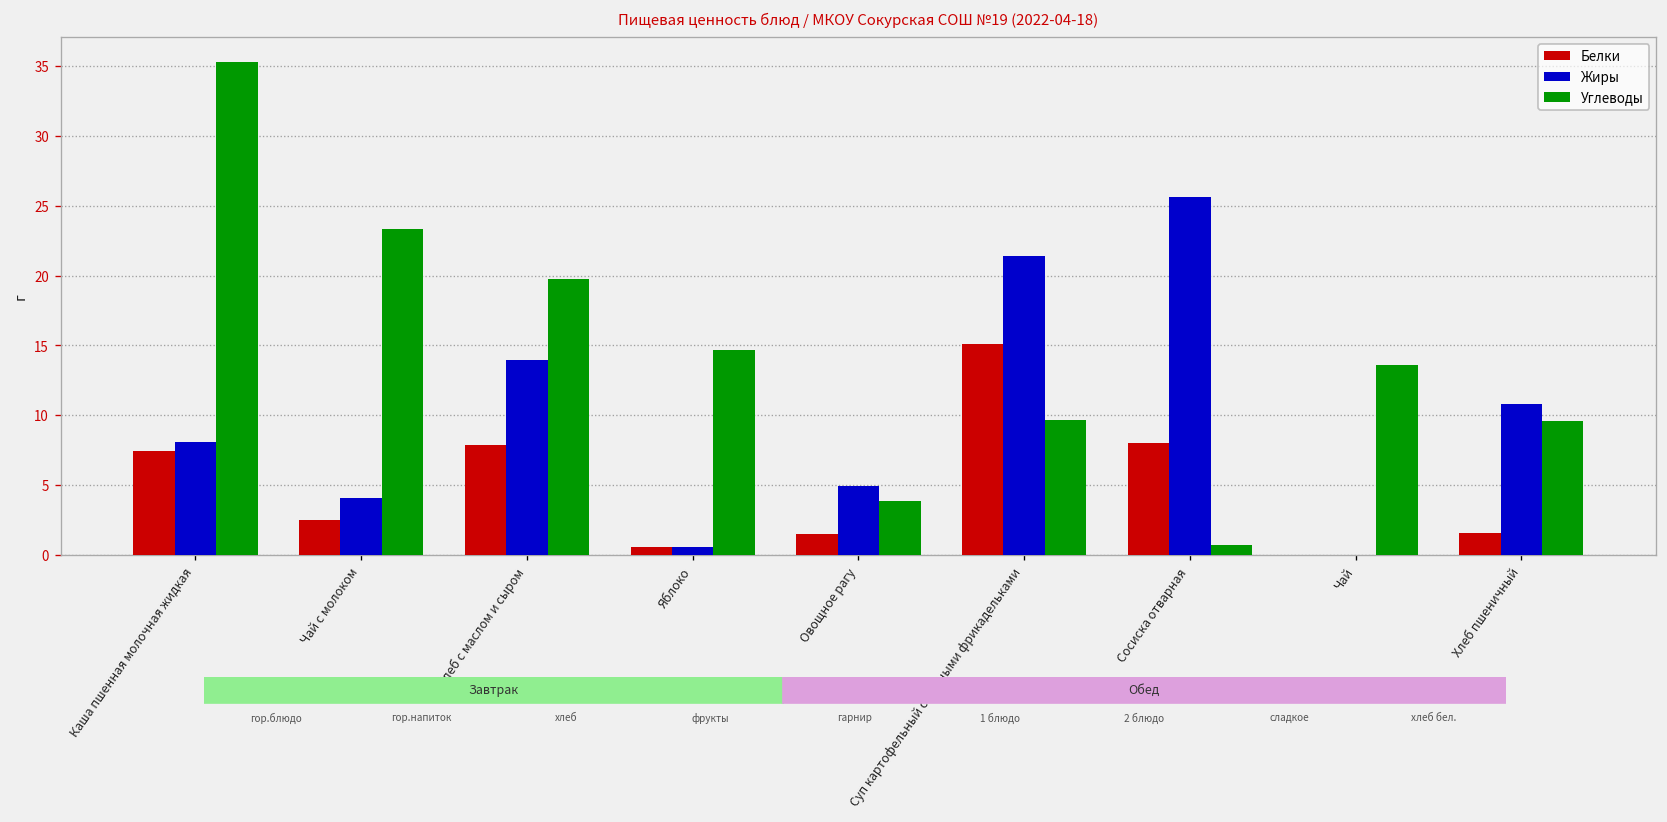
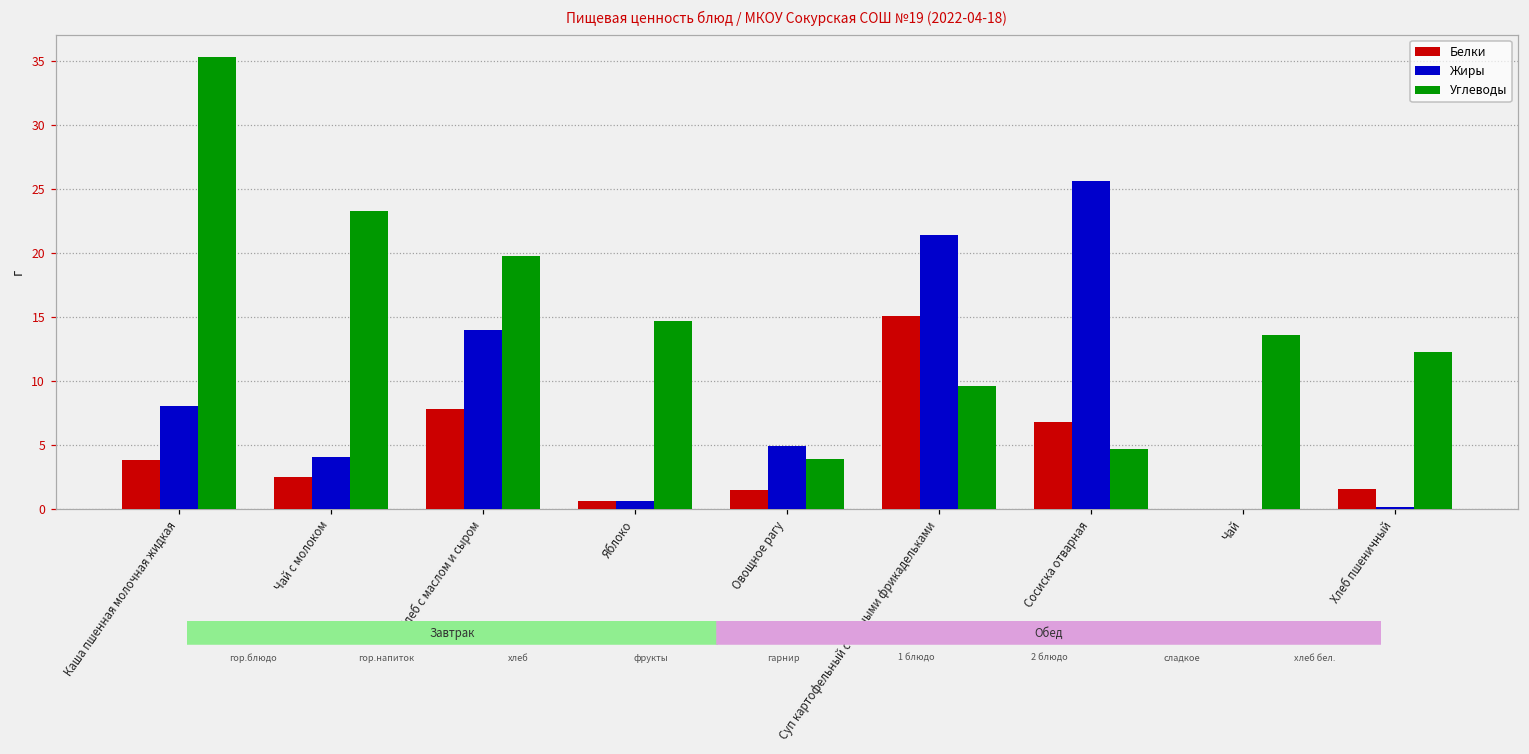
  {
    "Белки": {
-     "Каша пшенная молочная жидкая": 7.4,
+     "Каша пшенная молочная жидкая": 3.8,
      "Чай с молоком": 2.5,
      "Хлеб с маслом и сыром": 7.9,
      "Яблоко": 0.6,
      "Овощное рагу": 1.5,
      "Суп картофельный с мясными фрикадельками": 15.1,
-     "Сосиска отварная": 8.0,
+     "Сосиска отварная": 6.8,
      "Чай": 0.0,
      "Хлеб пшеничный": 1.6
    },
    "Жиры": {
      "Каша пшенная молочная жидкая": 8.1,
      "Чай с молоком": 4.1,
      "Хлеб с маслом и сыром": 14.0,
      "Яблоко": 0.6,
      "Овощное рагу": 4.9,
      "Суп картофельный с мясными фрикадельками": 21.4,
      "Сосиска отварная": 25.6,
      "Чай": 0.0,
-     "Хлеб пшеничный": 10.8
+     "Хлеб пшеничный": 0.2
    },
    "Углеводы": {
      "Каша пшенная молочная жидкая": 35.3,
      "Чай с молоком": 23.3,
      "Хлеб с маслом и сыром": 19.8,
      "Яблоко": 14.7,
      "Овощное рагу": 3.9,
      "Суп картофельный с мясными фрикадельками": 9.6,
-     "Сосиска отварная": 0.7,
+     "Сосиска отварная": 4.7,
      "Чай": 13.6,
-     "Хлеб пшеничный": 9.6
+     "Хлеб пшеничный": 12.3
    }
  }
